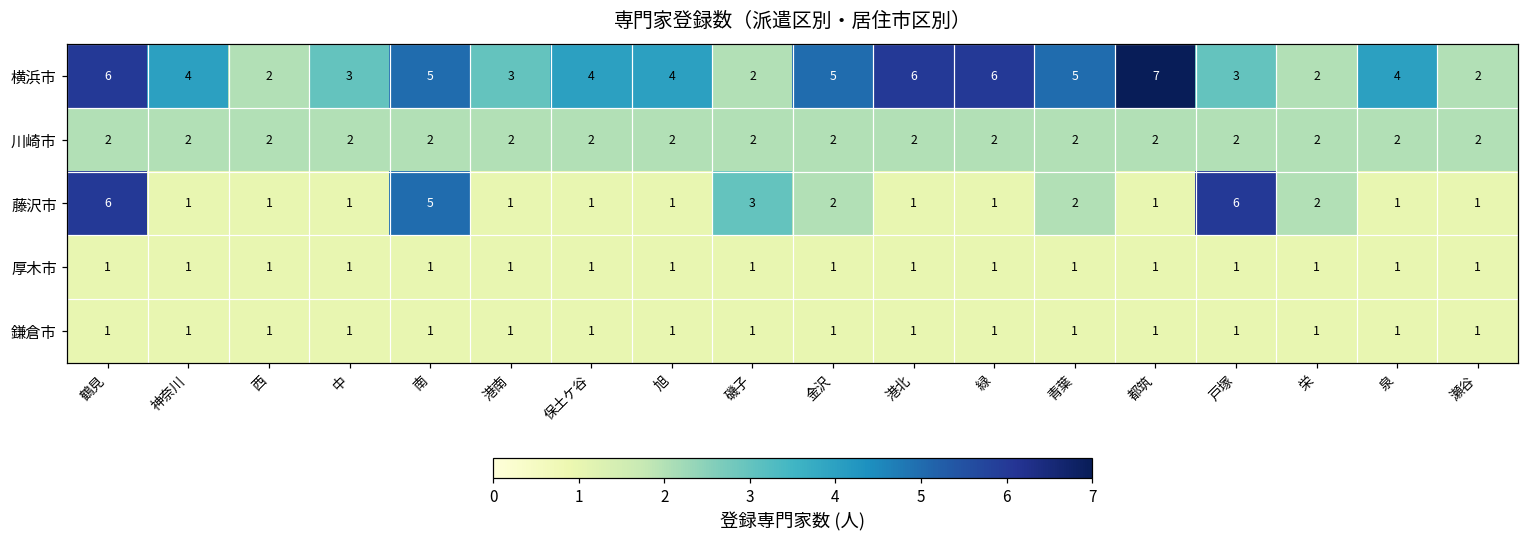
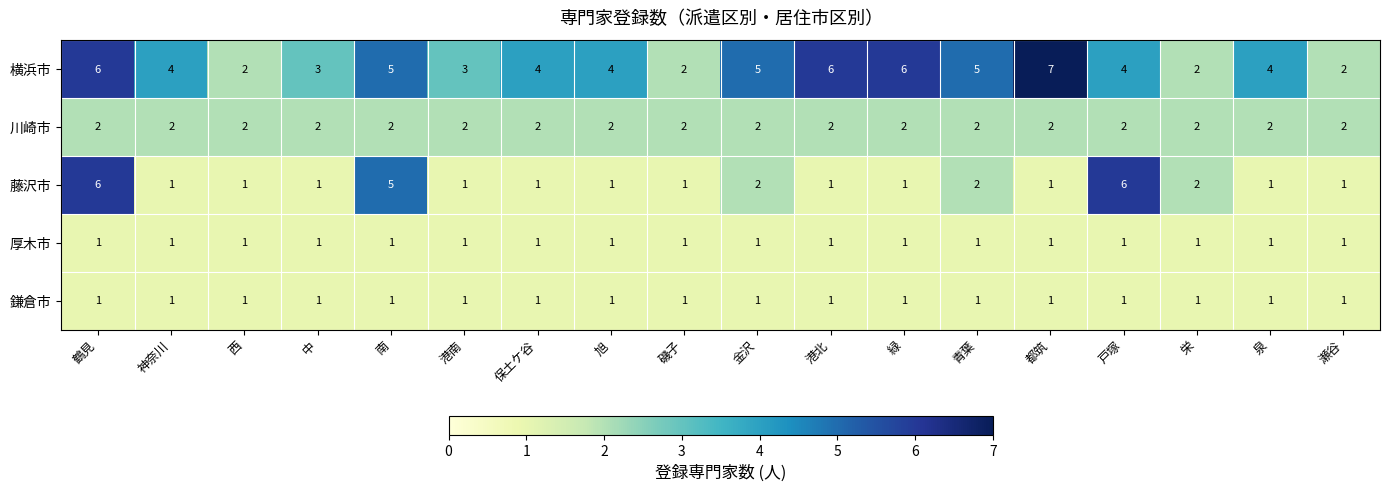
  {
    "横浜市": {
      "鶴見": 6,
      "神奈川": 4,
      "西": 2,
      "中": 3,
      "南": 5,
      "港南": 3,
      "保土ケ谷": 4,
      "旭": 4,
      "磯子": 2,
      "金沢": 5,
      "港北": 6,
      "緑": 6,
      "青葉": 5,
      "都筑": 7,
-     "戸塚": 3,
+     "戸塚": 4,
      "栄": 2,
      "泉": 4,
      "瀬谷": 2
    },
    "川崎市": {
      "鶴見": 2,
      "神奈川": 2,
      "西": 2,
      "中": 2,
      "南": 2,
      "港南": 2,
      "保土ケ谷": 2,
      "旭": 2,
      "磯子": 2,
      "金沢": 2,
      "港北": 2,
      "緑": 2,
      "青葉": 2,
      "都筑": 2,
      "戸塚": 2,
      "栄": 2,
      "泉": 2,
      "瀬谷": 2
    },
    "藤沢市": {
      "鶴見": 6,
      "神奈川": 1,
      "西": 1,
      "中": 1,
      "南": 5,
      "港南": 1,
      "保土ケ谷": 1,
      "旭": 1,
-     "磯子": 3,
+     "磯子": 1,
      "金沢": 2,
      "港北": 1,
      "緑": 1,
      "青葉": 2,
      "都筑": 1,
      "戸塚": 6,
      "栄": 2,
      "泉": 1,
      "瀬谷": 1
    },
    "厚木市": {
      "鶴見": 1,
      "神奈川": 1,
      "西": 1,
      "中": 1,
      "南": 1,
      "港南": 1,
      "保土ケ谷": 1,
      "旭": 1,
      "磯子": 1,
      "金沢": 1,
      "港北": 1,
      "緑": 1,
      "青葉": 1,
      "都筑": 1,
      "戸塚": 1,
      "栄": 1,
      "泉": 1,
      "瀬谷": 1
    },
    "鎌倉市": {
      "鶴見": 1,
      "神奈川": 1,
      "西": 1,
      "中": 1,
      "南": 1,
      "港南": 1,
      "保土ケ谷": 1,
      "旭": 1,
      "磯子": 1,
      "金沢": 1,
      "港北": 1,
      "緑": 1,
      "青葉": 1,
      "都筑": 1,
      "戸塚": 1,
      "栄": 1,
      "泉": 1,
      "瀬谷": 1
    }
  }
